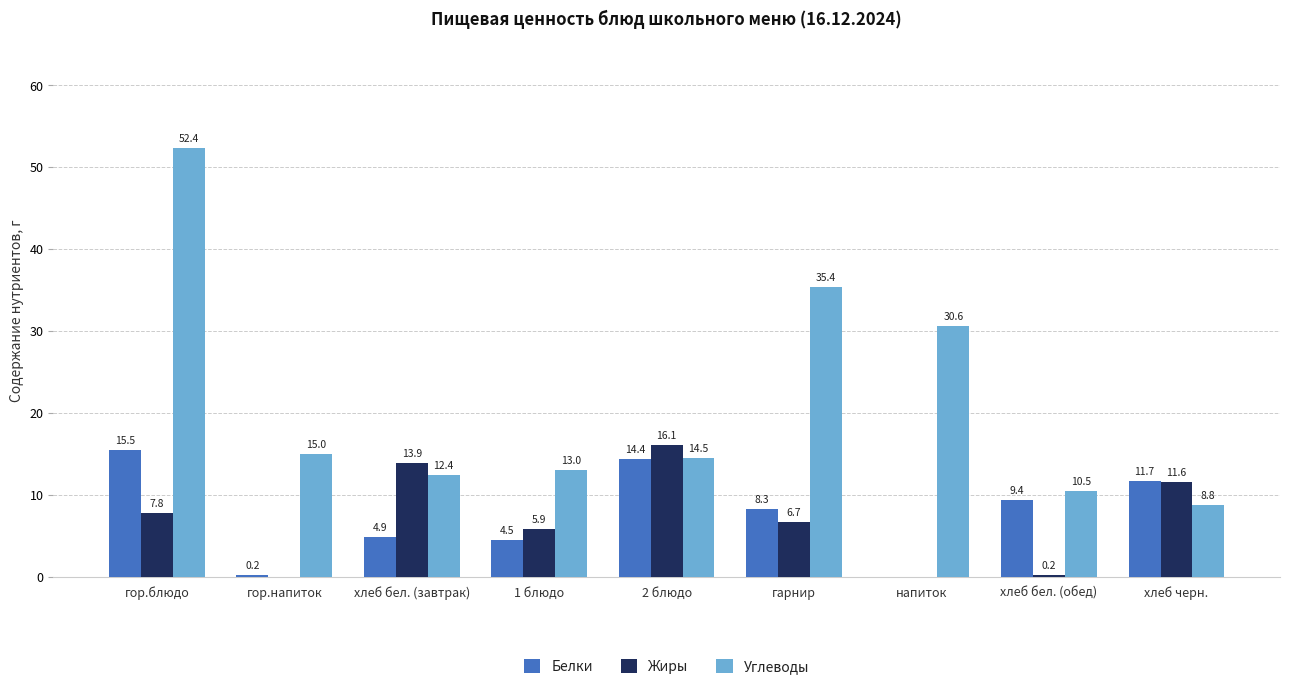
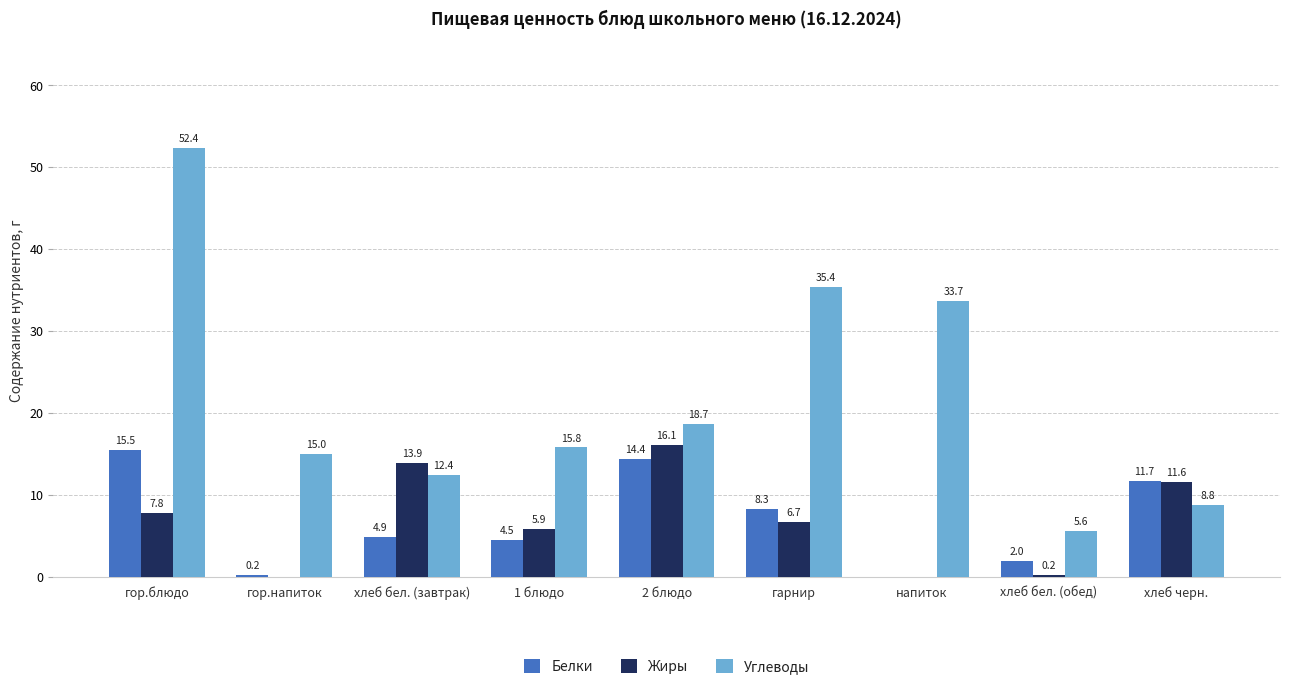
  {
    "Белки": {
      "гор.блюдо": 15.5,
      "гор.напиток": 0.2,
      "хлеб бел. (завтрак)": 4.9,
      "1 блюдо": 4.5,
      "2 блюдо": 14.4,
      "гарнир": 8.3,
-     "хлеб бел. (обед)": 9.4,
+     "хлеб бел. (обед)": 2.0,
      "хлеб черн.": 11.7
    },
    "Жиры": {
      "гор.блюдо": 7.8,
      "хлеб бел. (завтрак)": 13.9,
      "1 блюдо": 5.9,
      "2 блюдо": 16.1,
      "гарнир": 6.7,
      "хлеб бел. (обед)": 0.2,
      "хлеб черн.": 11.6
    },
    "Углеводы": {
      "гор.блюдо": 52.4,
      "гор.напиток": 15.0,
      "хлеб бел. (завтрак)": 12.4,
-     "1 блюдо": 13.0,
-     "2 блюдо": 14.5,
+     "1 блюдо": 15.8,
+     "2 блюдо": 18.7,
      "гарнир": 35.4,
-     "напиток": 30.6,
-     "хлеб бел. (обед)": 10.5,
+     "напиток": 33.7,
+     "хлеб бел. (обед)": 5.6,
      "хлеб черн.": 8.8
    }
  }
